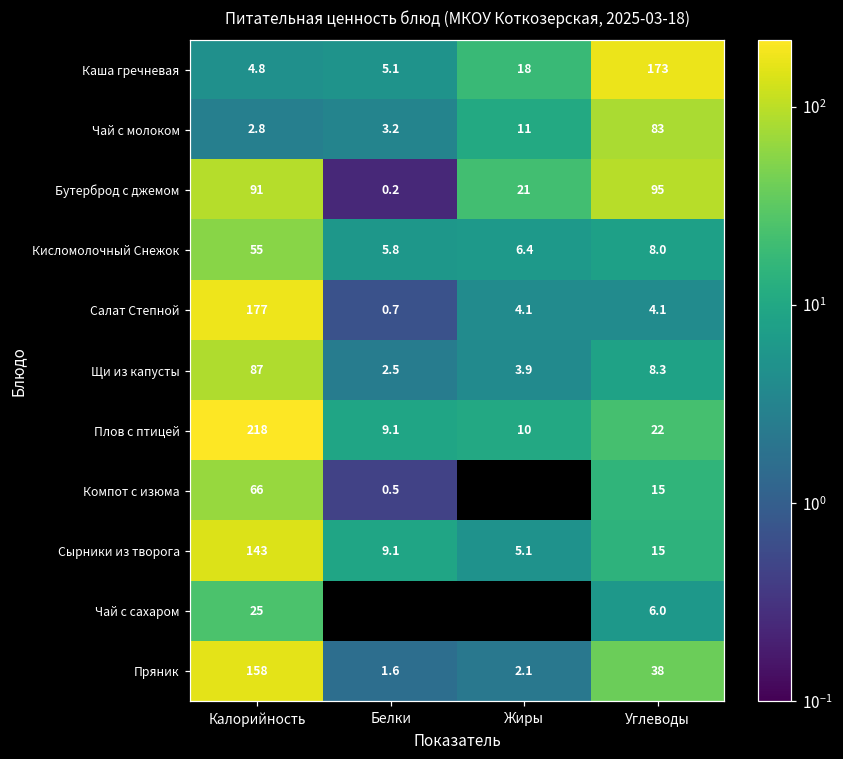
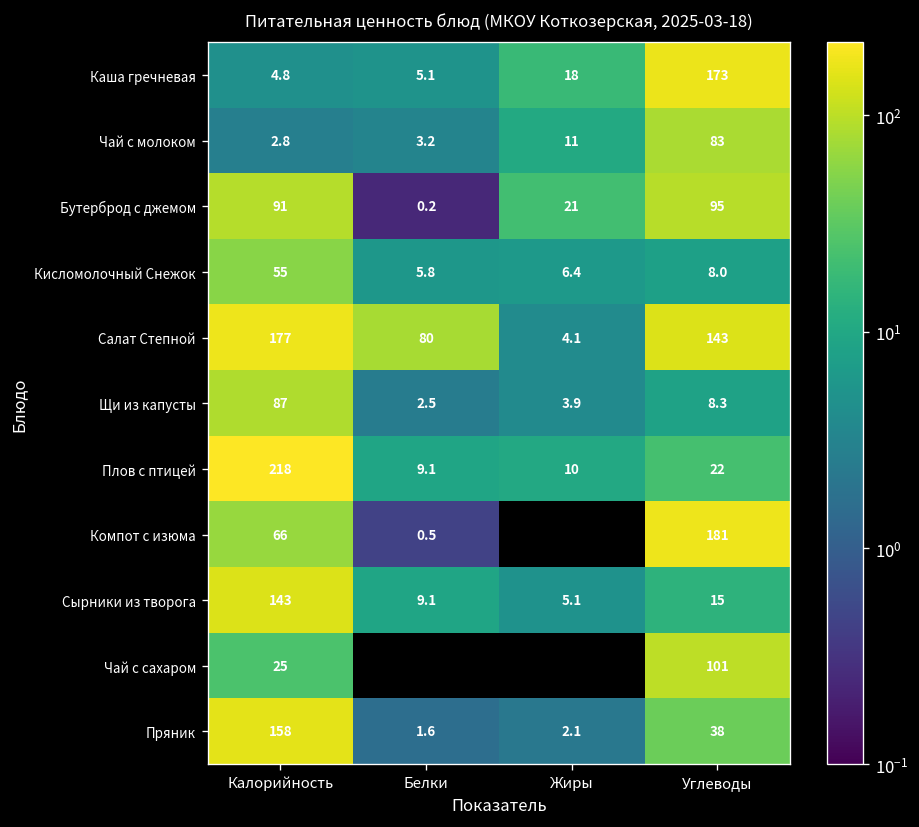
  {
    "Каша гречневая": {
      "Калорийность": 4.8,
      "Белки": 5.1,
      "Жиры": 18,
      "Углеводы": 173
    },
    "Чай с молоком": {
      "Калорийность": 2.8,
      "Белки": 3.2,
      "Жиры": 11,
      "Углеводы": 83
    },
    "Бутерброд с джемом": {
      "Калорийность": 91,
      "Белки": 0.2,
      "Жиры": 21,
      "Углеводы": 95
    },
    "Кисломолочный Снежок": {
      "Калорийность": 55,
      "Белки": 5.8,
      "Жиры": 6.4,
      "Углеводы": 8.0
    },
    "Салат Степной": {
      "Калорийность": 177,
-     "Белки": 0.7,
+     "Белки": 80,
      "Жиры": 4.1,
-     "Углеводы": 4.1
+     "Углеводы": 143
    },
    "Щи из капусты": {
      "Калорийность": 87,
      "Белки": 2.5,
      "Жиры": 3.9,
      "Углеводы": 8.3
    },
    "Плов с птицей": {
      "Калорийность": 218,
      "Белки": 9.1,
      "Жиры": 10,
      "Углеводы": 22
    },
    "Компот с изюма": {
      "Калорийность": 66,
      "Белки": 0.5,
-     "Углеводы": 15
+     "Углеводы": 181
    },
    "Сырники из творога": {
      "Калорийность": 143,
      "Белки": 9.1,
      "Жиры": 5.1,
      "Углеводы": 15
    },
    "Чай с сахаром": {
      "Калорийность": 25,
-     "Углеводы": 6.0
+     "Углеводы": 101
    },
    "Пряник": {
      "Калорийность": 158,
      "Белки": 1.6,
      "Жиры": 2.1,
      "Углеводы": 38
    }
  }
